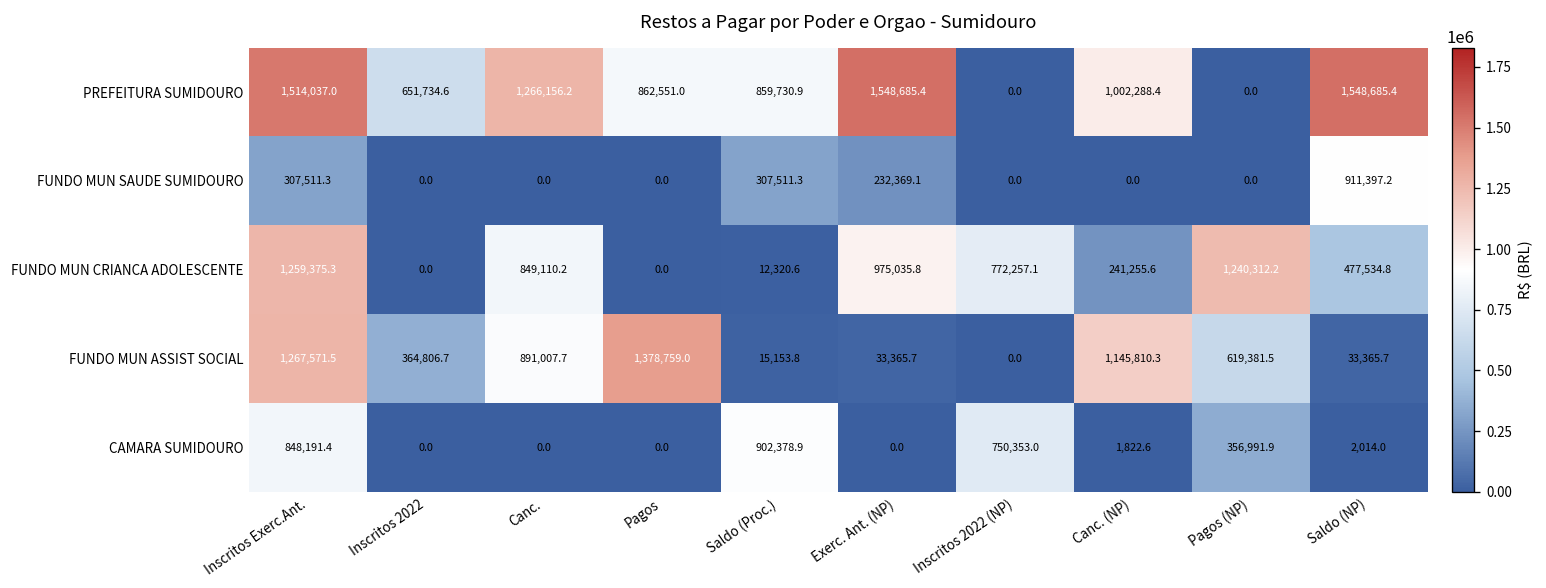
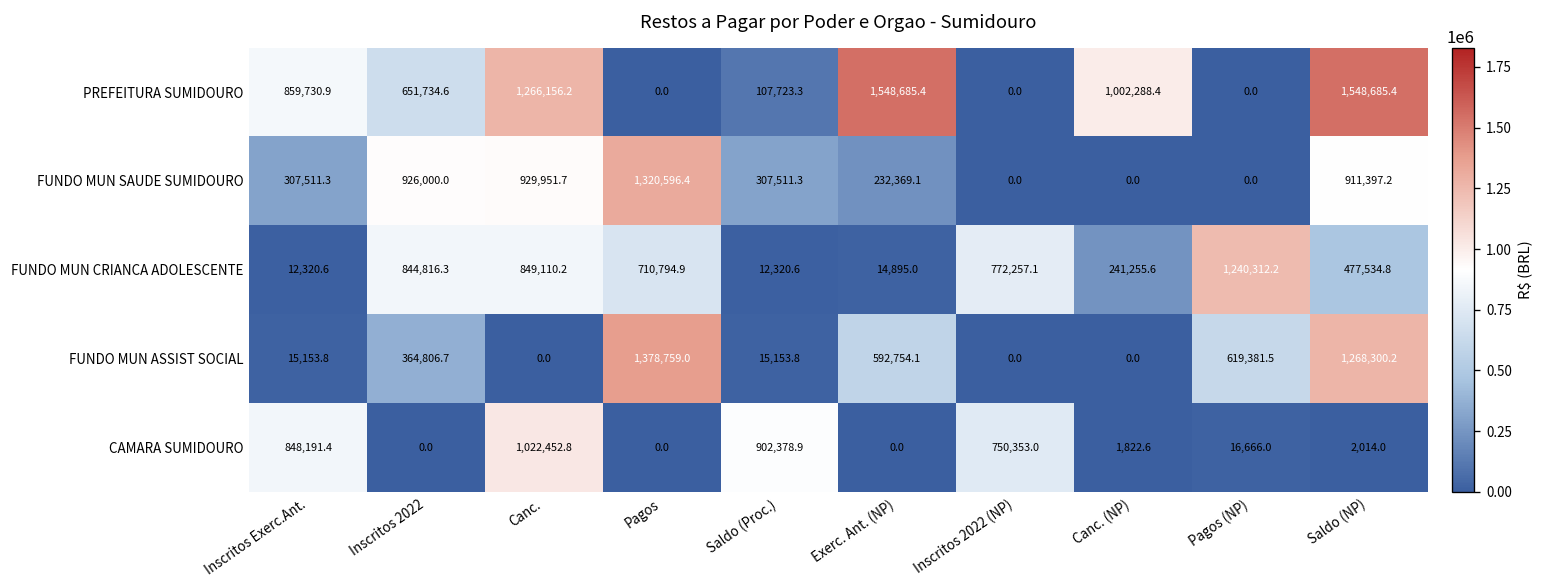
  {
    "PREFEITURA SUMIDOURO": {
-     "Inscritos Exerc.Ant.": "1,514,037.0",
+     "Inscritos Exerc.Ant.": "859,730.9",
      "Inscritos 2022": "651,734.6",
      "Canc.": "1,266,156.2",
-     "Pagos": "862,551.0",
-     "Saldo (Proc.)": "859,730.9",
+     "Pagos": "0.0",
+     "Saldo (Proc.)": "107,723.3",
      "Exerc. Ant. (NP)": "1,548,685.4",
      "Inscritos 2022 (NP)": "0.0",
      "Canc. (NP)": "1,002,288.4",
      "Pagos (NP)": "0.0",
      "Saldo (NP)": "1,548,685.4"
    },
    "FUNDO MUN SAUDE SUMIDOURO": {
      "Inscritos Exerc.Ant.": "307,511.3",
-     "Inscritos 2022": "0.0",
-     "Canc.": "0.0",
-     "Pagos": "0.0",
+     "Inscritos 2022": "926,000.0",
+     "Canc.": "929,951.7",
+     "Pagos": "1,320,596.4",
      "Saldo (Proc.)": "307,511.3",
      "Exerc. Ant. (NP)": "232,369.1",
      "Inscritos 2022 (NP)": "0.0",
      "Canc. (NP)": "0.0",
      "Pagos (NP)": "0.0",
      "Saldo (NP)": "911,397.2"
    },
    "FUNDO MUN CRIANCA ADOLESCENTE": {
-     "Inscritos Exerc.Ant.": "1,259,375.3",
-     "Inscritos 2022": "0.0",
+     "Inscritos Exerc.Ant.": "12,320.6",
+     "Inscritos 2022": "844,816.3",
      "Canc.": "849,110.2",
-     "Pagos": "0.0",
+     "Pagos": "710,794.9",
      "Saldo (Proc.)": "12,320.6",
-     "Exerc. Ant. (NP)": "975,035.8",
+     "Exerc. Ant. (NP)": "14,895.0",
      "Inscritos 2022 (NP)": "772,257.1",
      "Canc. (NP)": "241,255.6",
      "Pagos (NP)": "1,240,312.2",
      "Saldo (NP)": "477,534.8"
    },
    "FUNDO MUN ASSIST SOCIAL": {
-     "Inscritos Exerc.Ant.": "1,267,571.5",
+     "Inscritos Exerc.Ant.": "15,153.8",
      "Inscritos 2022": "364,806.7",
-     "Canc.": "891,007.7",
+     "Canc.": "0.0",
      "Pagos": "1,378,759.0",
      "Saldo (Proc.)": "15,153.8",
-     "Exerc. Ant. (NP)": "33,365.7",
+     "Exerc. Ant. (NP)": "592,754.1",
      "Inscritos 2022 (NP)": "0.0",
-     "Canc. (NP)": "1,145,810.3",
+     "Canc. (NP)": "0.0",
      "Pagos (NP)": "619,381.5",
-     "Saldo (NP)": "33,365.7"
+     "Saldo (NP)": "1,268,300.2"
    },
    "CAMARA SUMIDOURO": {
      "Inscritos Exerc.Ant.": "848,191.4",
      "Inscritos 2022": "0.0",
-     "Canc.": "0.0",
+     "Canc.": "1,022,452.8",
      "Pagos": "0.0",
      "Saldo (Proc.)": "902,378.9",
      "Exerc. Ant. (NP)": "0.0",
      "Inscritos 2022 (NP)": "750,353.0",
      "Canc. (NP)": "1,822.6",
-     "Pagos (NP)": "356,991.9",
+     "Pagos (NP)": "16,666.0",
      "Saldo (NP)": "2,014.0"
    }
  }
